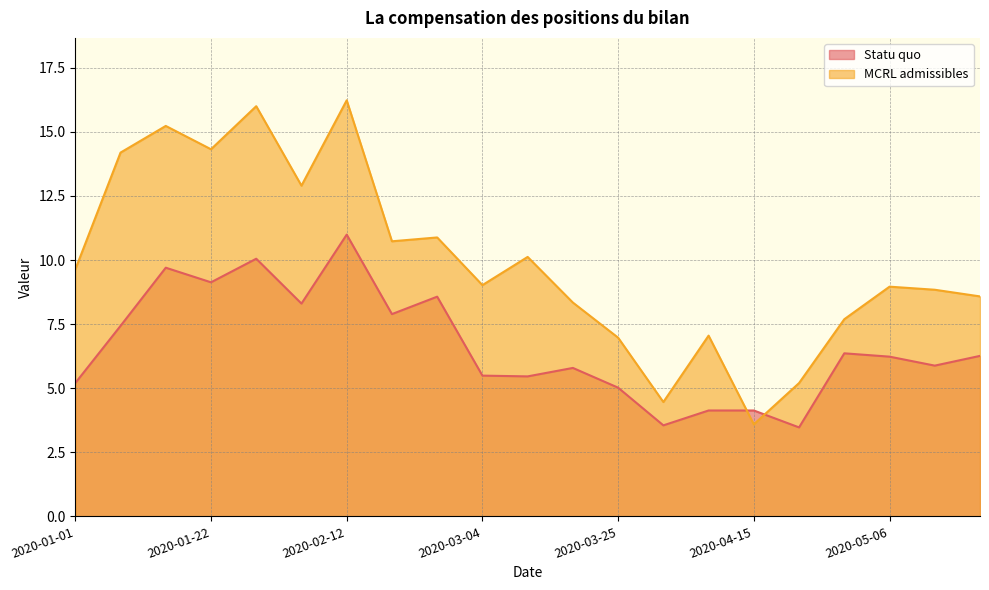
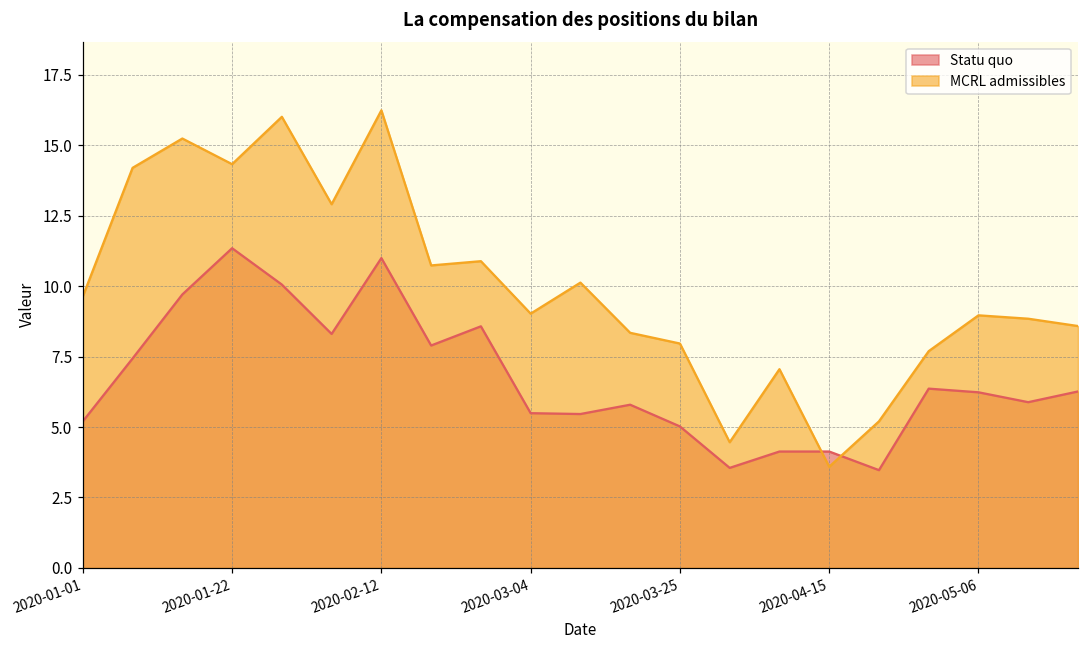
  {
    "Statu quo": {
      "2020-01-01": 5.2,
-     "2020-01-22": 9.1,
+     "2020-01-22": 11.3,
      "2020-02-12": 11.0,
      "2020-03-04": 5.5,
      "2020-03-25": 5.0,
      "2020-04-15": 4.1,
      "2020-05-06": 6.2
    },
    "MCRL admissibles": {
      "2020-01-01": 9.6,
      "2020-01-22": 14.3,
      "2020-02-12": 16.2,
      "2020-03-04": 9.0,
-     "2020-03-25": 7.0,
+     "2020-03-25": 8.0,
      "2020-04-15": 3.6,
      "2020-05-06": 9.0
    }
  }
